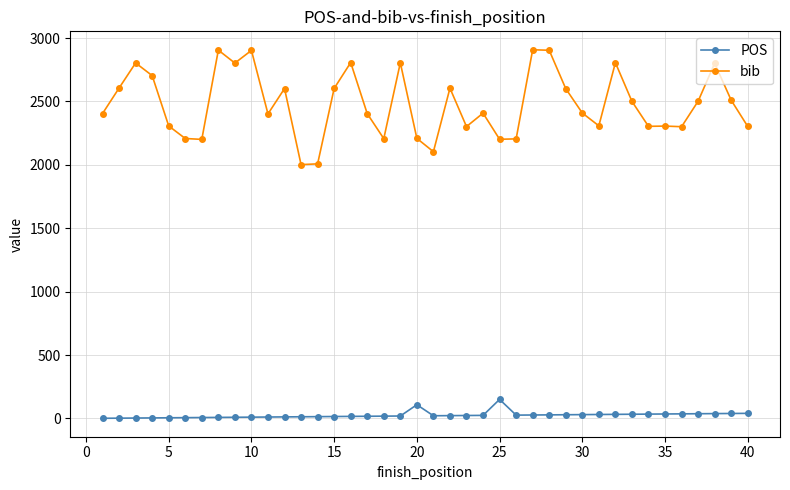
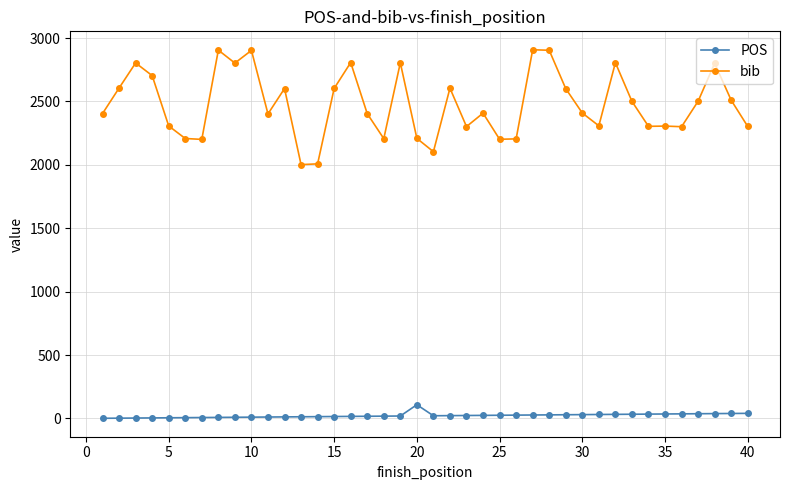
  {
    "POS": {
      "5": 10,
      "10": 10,
      "15": 20,
      "20": 110,
-     "25": 150,
+     "25": 30,
      "30": 30,
      "35": 40,
      "40": 40
    },
    "bib": {
      "5": 2310,
      "10": 2900,
      "15": 2600,
      "20": 2210,
      "25": 2200,
      "30": 2410,
      "35": 2310,
      "40": 2300
    }
  }
